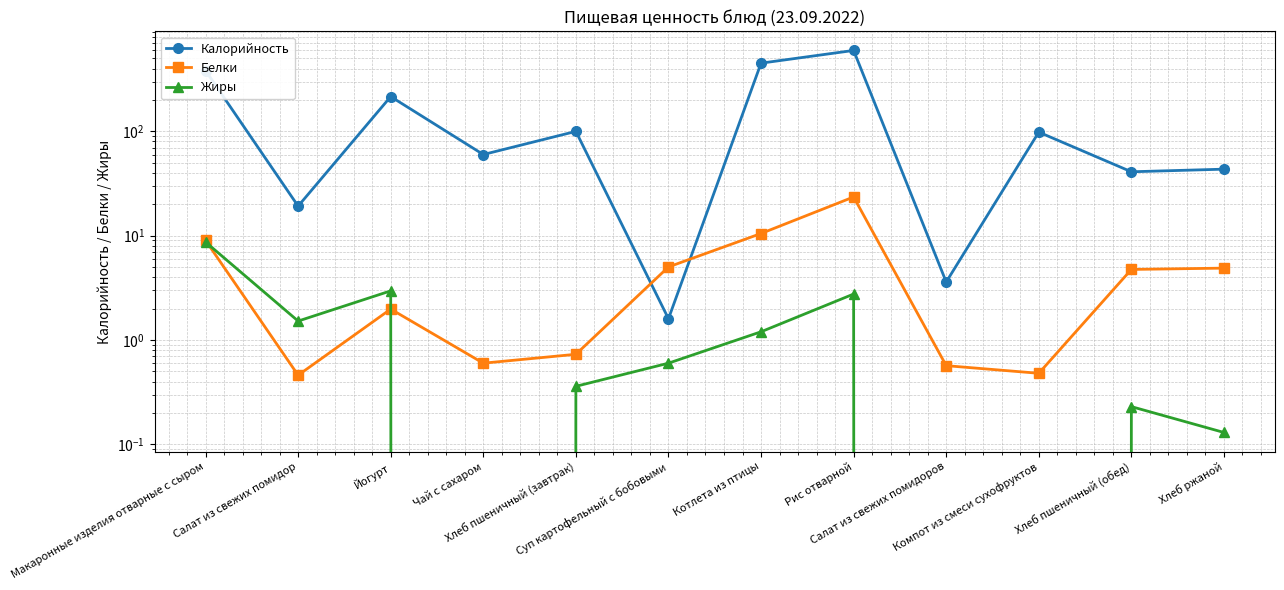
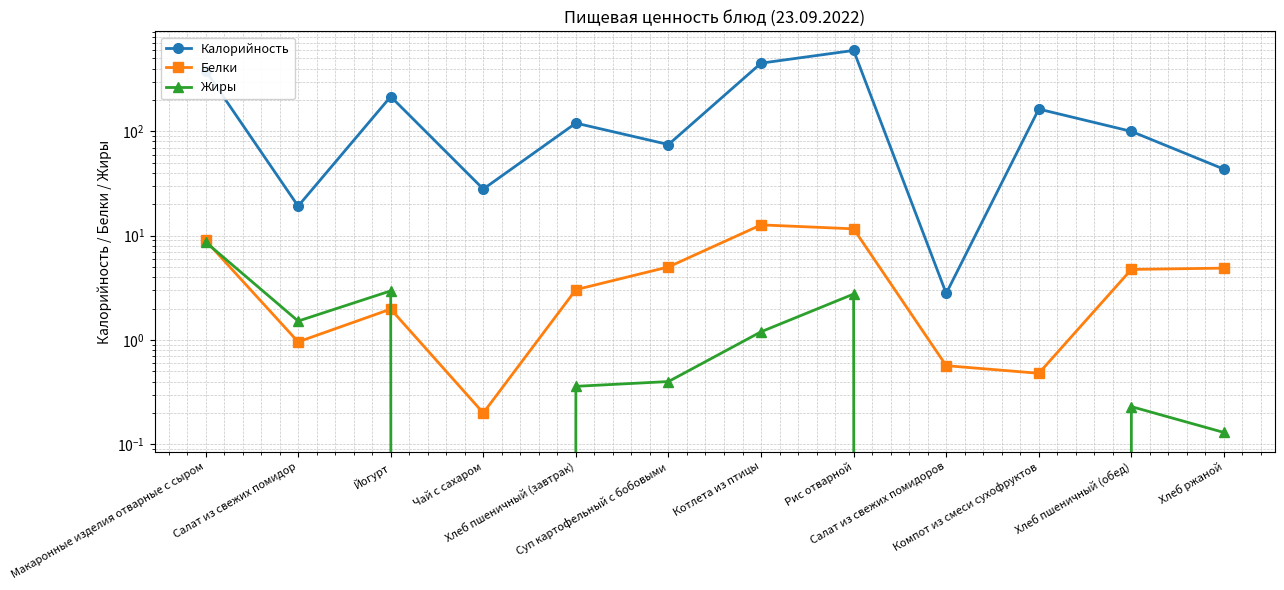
  {
    "Калорийность": {
      "Салат из свежих помидор": 19,
      "Йогурт": 220,
-     "Чай с сахаром": 60,
-     "Хлеб пшеничный (завтрак)": 100,
-     "Суп картофельный с бобовыми": 1.6,
+     "Чай с сахаром": 28,
+     "Хлеб пшеничный (завтрак)": 120,
+     "Суп картофельный с бобовыми": 70,
      "Котлета из птицы": 450,
      "Рис отварной": 600,
-     "Салат из свежих помидоров": 3.6,
-     "Компот из смеси сухофруктов": 100,
-     "Хлеб пшеничный (обед)": 41,
+     "Салат из свежих помидоров": 2.8,
+     "Компот из смеси сухофруктов": 160,
+     "Хлеб пшеничный (обед)": 100,
      "Хлеб ржаной": 43
    },
    "Белки": {
-     "Салат из свежих помидор": 0.5,
+     "Салат из свежих помидор": 1.0,
      "Йогурт": 2.0,
-     "Чай с сахаром": 0.6,
-     "Хлеб пшеничный (завтрак)": 0.7,
+     "Чай с сахаром": 0.2,
+     "Хлеб пшеничный (завтрак)": 3.0,
      "Суп картофельный с бобовыми": 5,
-     "Котлета из птицы": 11,
-     "Рис отварной": 24,
+     "Котлета из птицы": 13,
+     "Рис отварной": 12,
      "Салат из свежих помидоров": 0.6,
      "Компот из смеси сухофруктов": 0.5,
      "Хлеб пшеничный (обед)": 5,
      "Хлеб ржаной": 5
    },
    "Жиры": {
      "Салат из свежих помидор": 1.5,
      "Йогурт": 3.0,
      "Хлеб пшеничный (завтрак)": 0.36,
-     "Суп картофельный с бобовыми": 0.6,
+     "Суп картофельный с бобовыми": 0.4,
      "Котлета из птицы": 1.2,
      "Рис отварной": 2.8,
      "Хлеб пшеничный (обед)": 0.23,
      "Хлеб ржаной": 0.13
    }
  }
